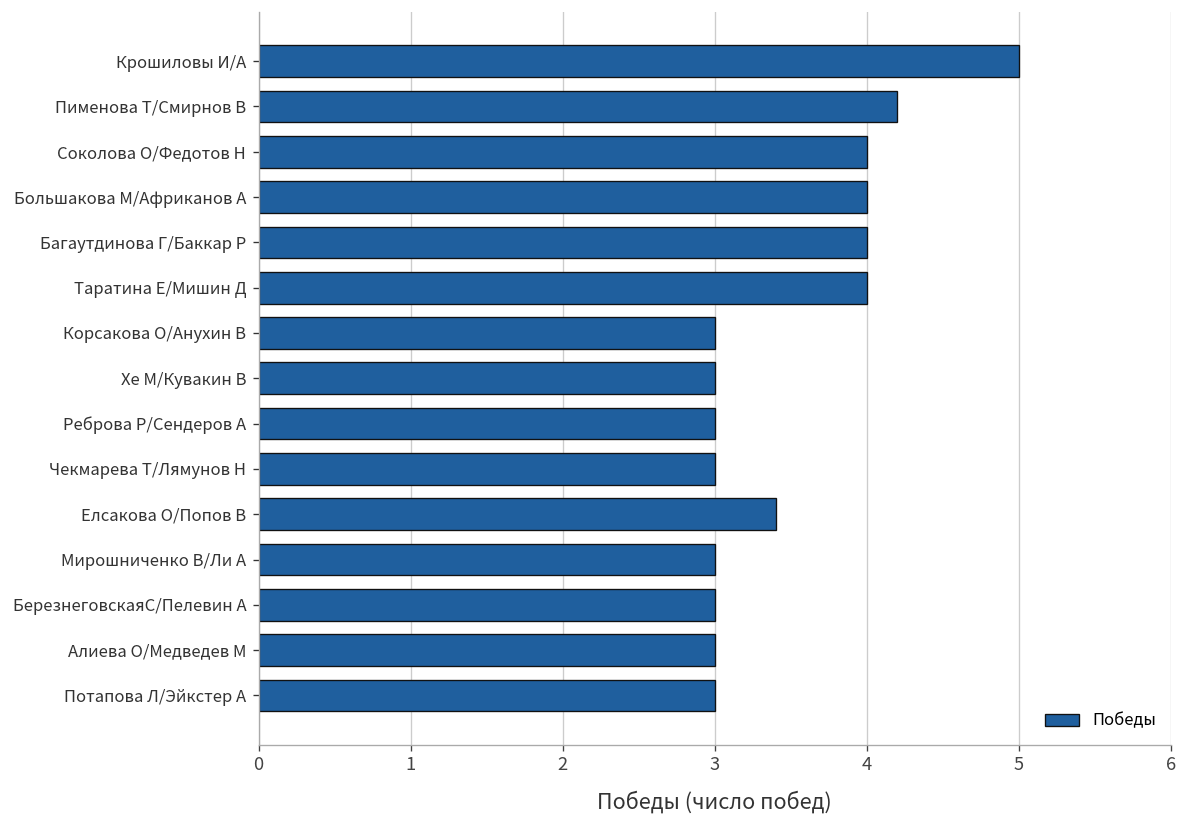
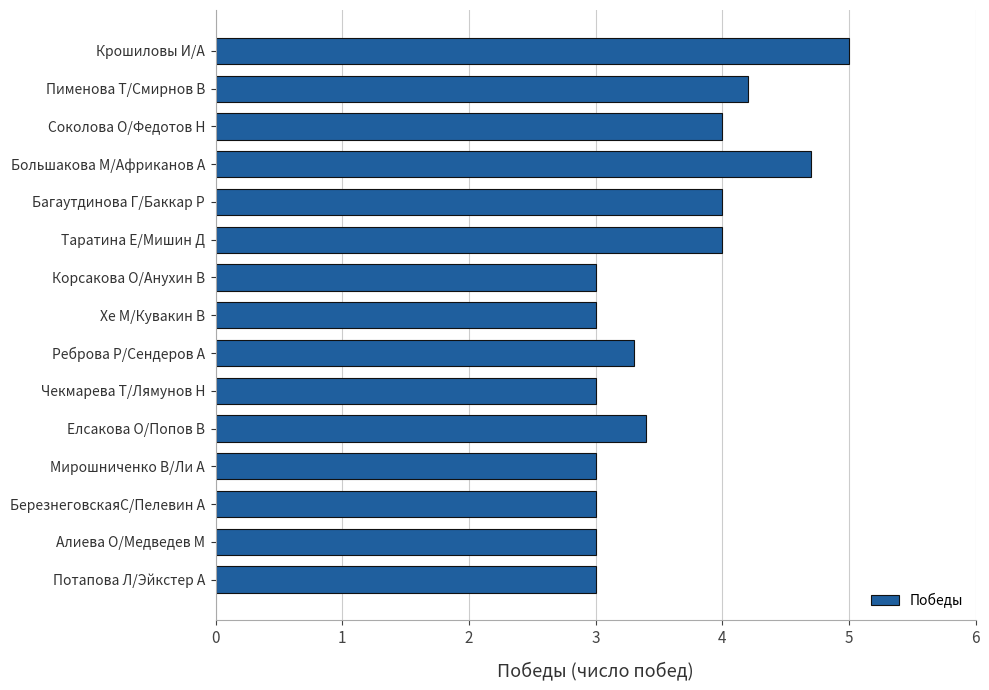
  {
    "Крошиловы И/А": 5.0,
    "Пименова Т/Смирнов В": 4.2,
    "Соколова О/Федотов Н": 4.0,
-   "Большакова М/Африканов А": 4.0,
+   "Большакова М/Африканов А": 4.7,
    "Багаутдинова Г/Баккар Р": 4.0,
    "Таратина Е/Мишин Д": 4.0,
    "Корсакова О/Анухин В": 3.0,
    "Хе М/Кувакин В": 3.0,
-   "Реброва Р/Сендеров А": 3.0,
+   "Реброва Р/Сендеров А": 3.3,
    "Чекмарева Т/Лямунов Н": 3.0,
    "Елсакова О/Попов В": 3.4,
    "Мирошниченко В/Ли А": 3.0,
    "БерезнеговскаяС/Пелевин А": 3.0,
    "Алиева О/Медведев М": 3.0,
    "Потапова Л/Эйкстер А": 3.0
  }
